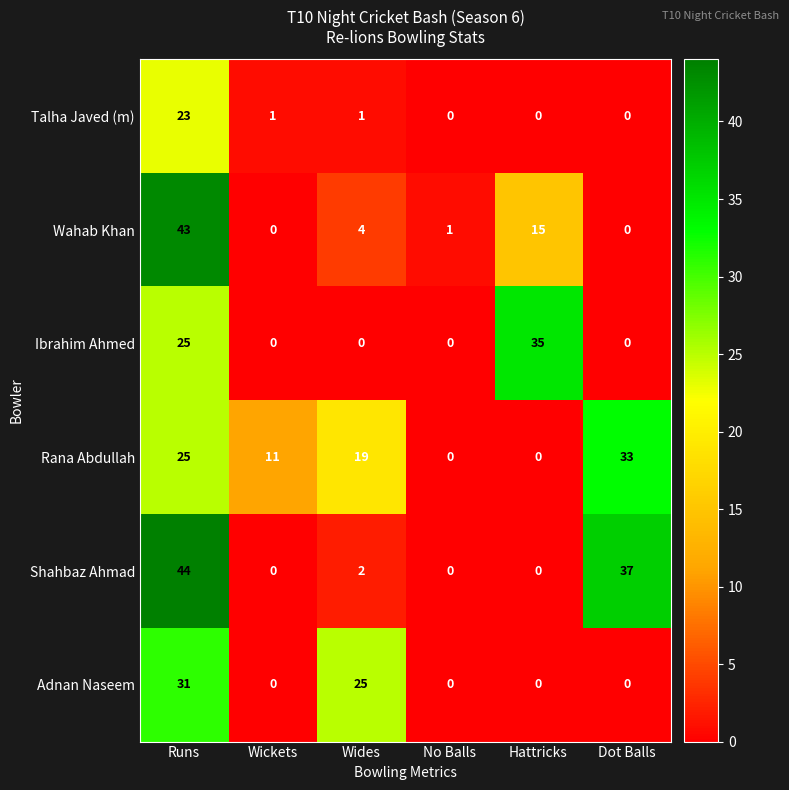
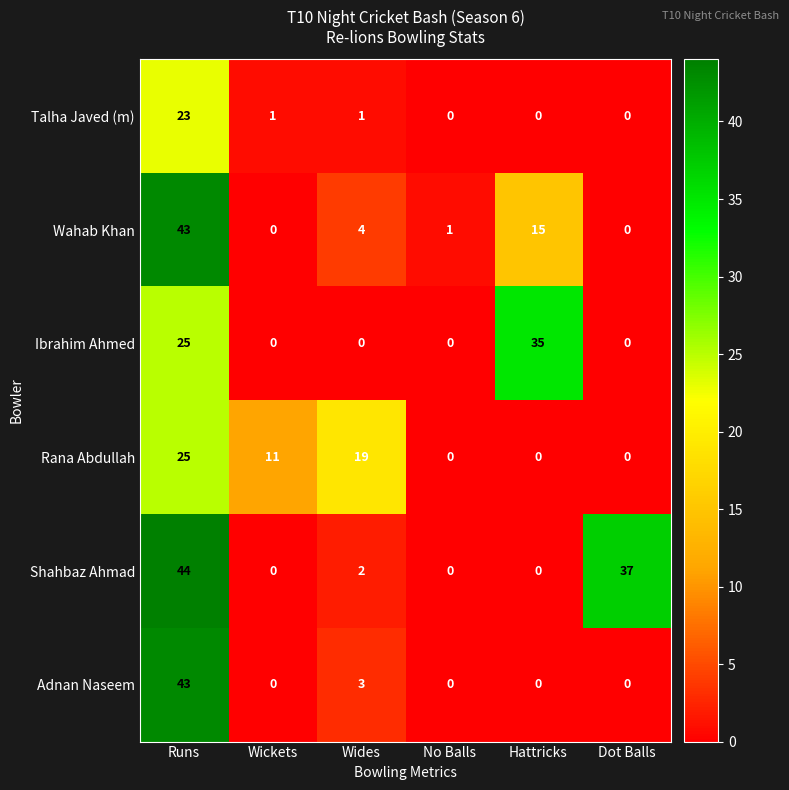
  {
    "Talha Javed (m)": {
      "Runs": 23,
      "Wickets": 1,
      "Wides": 1,
      "No Balls": 0,
      "Hattricks": 0,
      "Dot Balls": 0
    },
    "Wahab Khan": {
      "Runs": 43,
      "Wickets": 0,
      "Wides": 4,
      "No Balls": 1,
      "Hattricks": 15,
      "Dot Balls": 0
    },
    "Ibrahim Ahmed": {
      "Runs": 25,
      "Wickets": 0,
      "Wides": 0,
      "No Balls": 0,
      "Hattricks": 35,
      "Dot Balls": 0
    },
    "Rana Abdullah": {
      "Runs": 25,
      "Wickets": 11,
      "Wides": 19,
      "No Balls": 0,
      "Hattricks": 0,
-     "Dot Balls": 33
+     "Dot Balls": 0
    },
    "Shahbaz Ahmad": {
      "Runs": 44,
      "Wickets": 0,
      "Wides": 2,
      "No Balls": 0,
      "Hattricks": 0,
      "Dot Balls": 37
    },
    "Adnan Naseem": {
-     "Runs": 31,
+     "Runs": 43,
      "Wickets": 0,
-     "Wides": 25,
+     "Wides": 3,
      "No Balls": 0,
      "Hattricks": 0,
      "Dot Balls": 0
    }
  }
